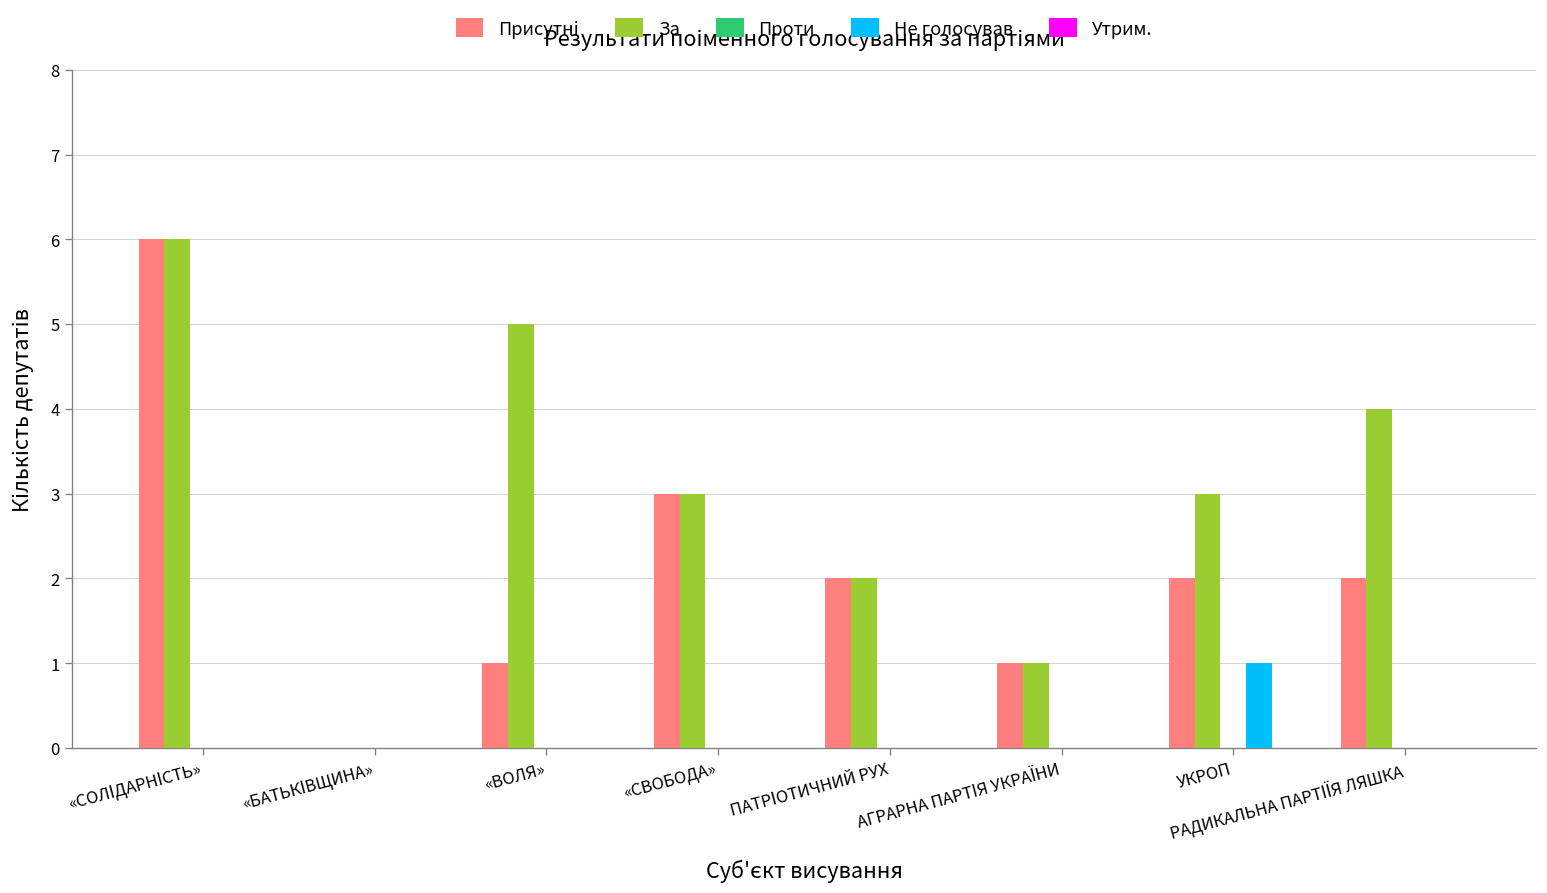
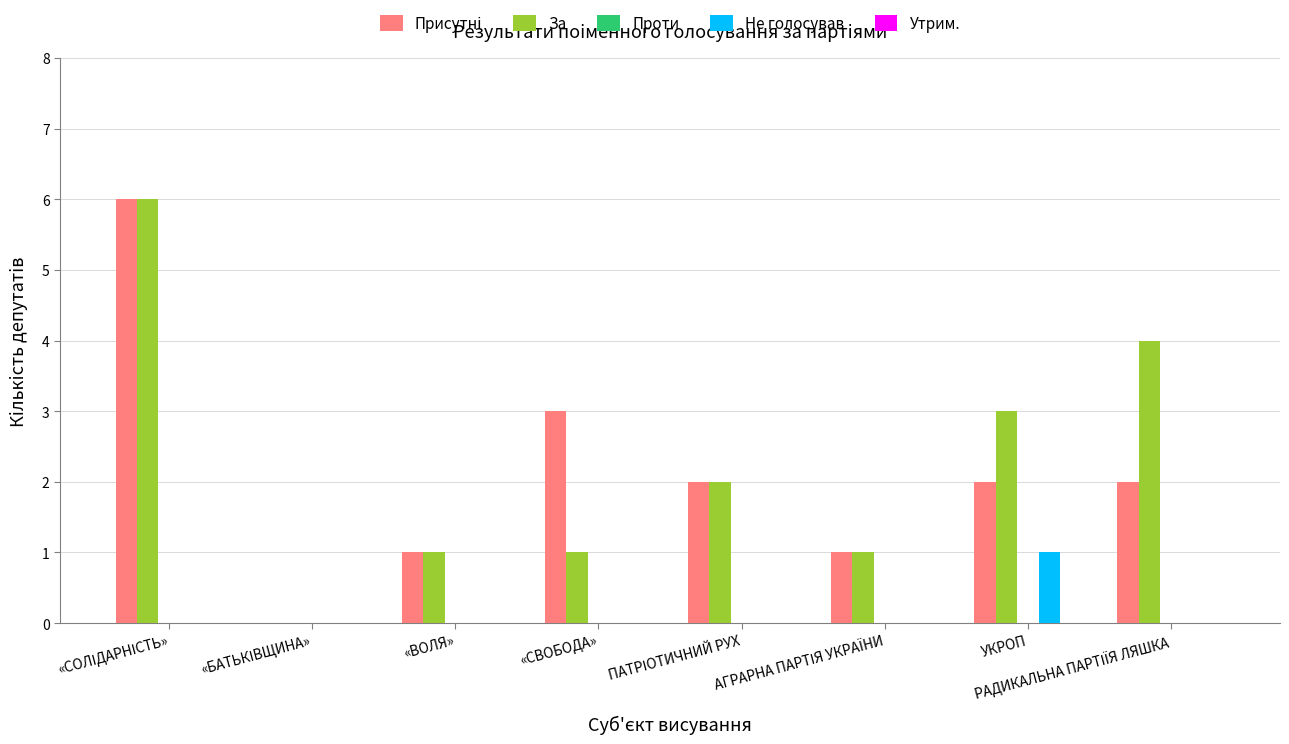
  {
    "Присутні": {
      "«СОЛІДАРНІСТЬ»": 6,
      "«БАТЬКІВЩИНА»": 0,
      "«ВОЛЯ»": 1,
      "«СВОБОДА»": 3,
      "ПАТРІОТИЧНИЙ РУХ": 2,
      "АГРАРНА ПАРТІЯ УКРАЇНИ": 1,
      "УКРОП": 2,
      "РАДИКАЛЬНА ПАРТІЇЯ ЛЯШКА": 2
    },
    "За": {
      "«СОЛІДАРНІСТЬ»": 6,
      "«БАТЬКІВЩИНА»": 0,
-     "«ВОЛЯ»": 5,
-     "«СВОБОДА»": 3,
+     "«ВОЛЯ»": 1,
+     "«СВОБОДА»": 1,
      "ПАТРІОТИЧНИЙ РУХ": 2,
      "АГРАРНА ПАРТІЯ УКРАЇНИ": 1,
      "УКРОП": 3,
      "РАДИКАЛЬНА ПАРТІЇЯ ЛЯШКА": 4
    },
    "Проти": {
      "«СОЛІДАРНІСТЬ»": 0,
      "«БАТЬКІВЩИНА»": 0,
      "«ВОЛЯ»": 0,
      "«СВОБОДА»": 0,
      "ПАТРІОТИЧНИЙ РУХ": 0,
      "АГРАРНА ПАРТІЯ УКРАЇНИ": 0,
      "УКРОП": 0,
      "РАДИКАЛЬНА ПАРТІЇЯ ЛЯШКА": 0
    },
    "Не голосував": {
      "«СОЛІДАРНІСТЬ»": 0,
      "«БАТЬКІВЩИНА»": 0,
      "«ВОЛЯ»": 0,
      "«СВОБОДА»": 0,
      "ПАТРІОТИЧНИЙ РУХ": 0,
      "АГРАРНА ПАРТІЯ УКРАЇНИ": 0,
      "УКРОП": 1,
      "РАДИКАЛЬНА ПАРТІЇЯ ЛЯШКА": 0
    },
    "Утрим.": {
      "«СОЛІДАРНІСТЬ»": 0,
      "«БАТЬКІВЩИНА»": 0,
      "«ВОЛЯ»": 0,
      "«СВОБОДА»": 0,
      "ПАТРІОТИЧНИЙ РУХ": 0,
      "АГРАРНА ПАРТІЯ УКРАЇНИ": 0,
      "УКРОП": 0,
      "РАДИКАЛЬНА ПАРТІЇЯ ЛЯШКА": 0
    }
  }
